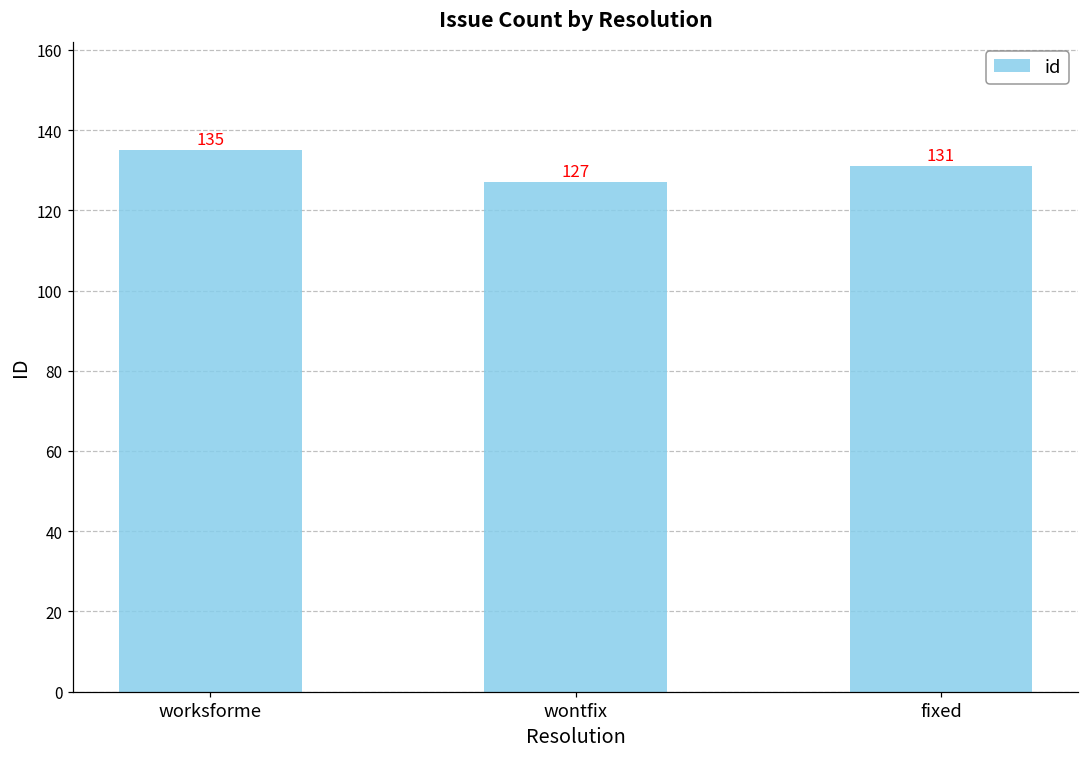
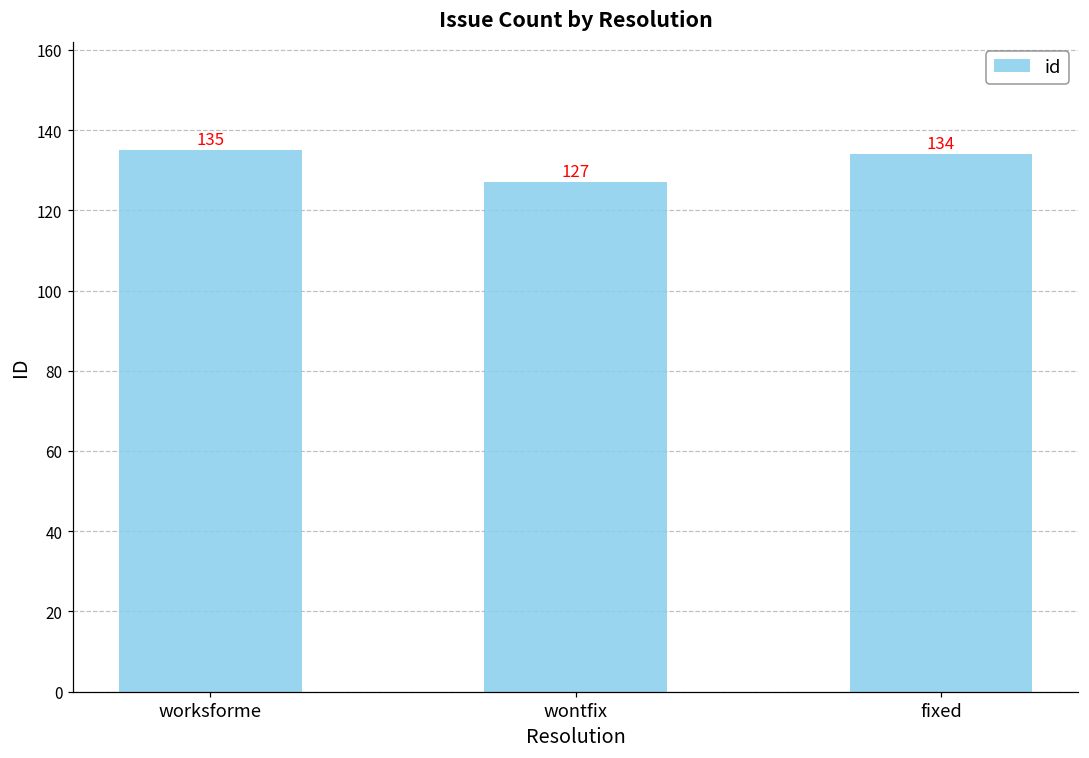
  {
    "worksforme": 135,
    "wontfix": 127,
-   "fixed": 131
+   "fixed": 134
  }
